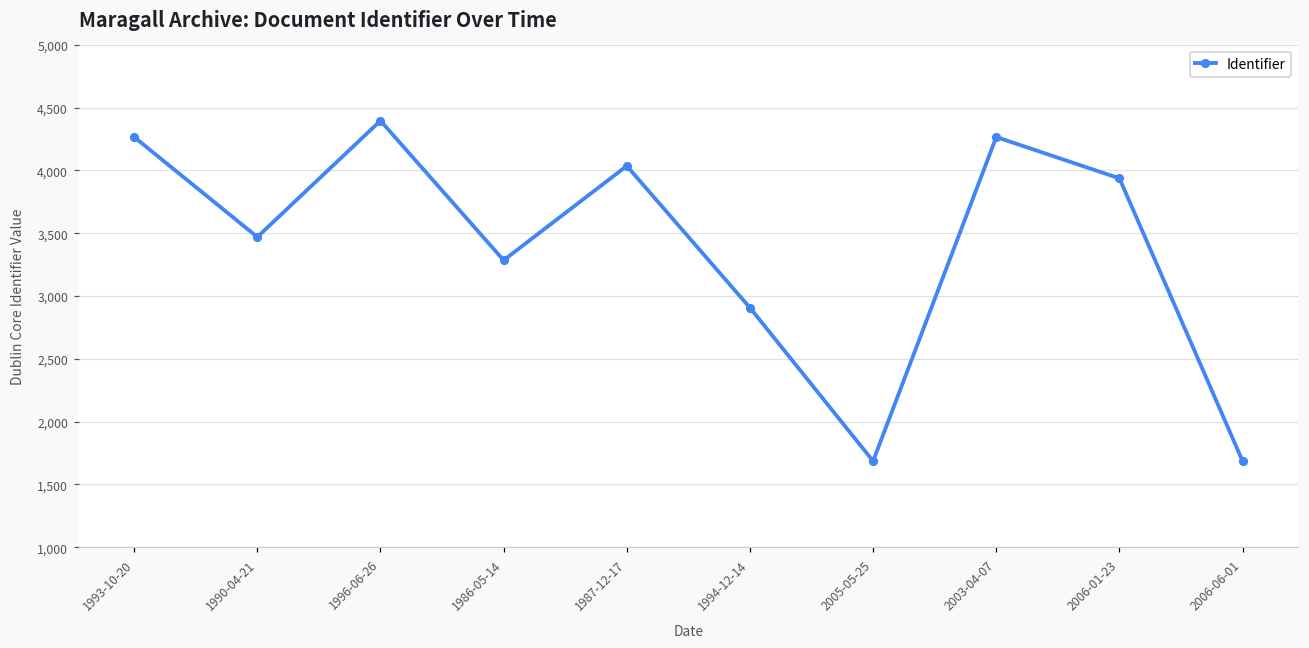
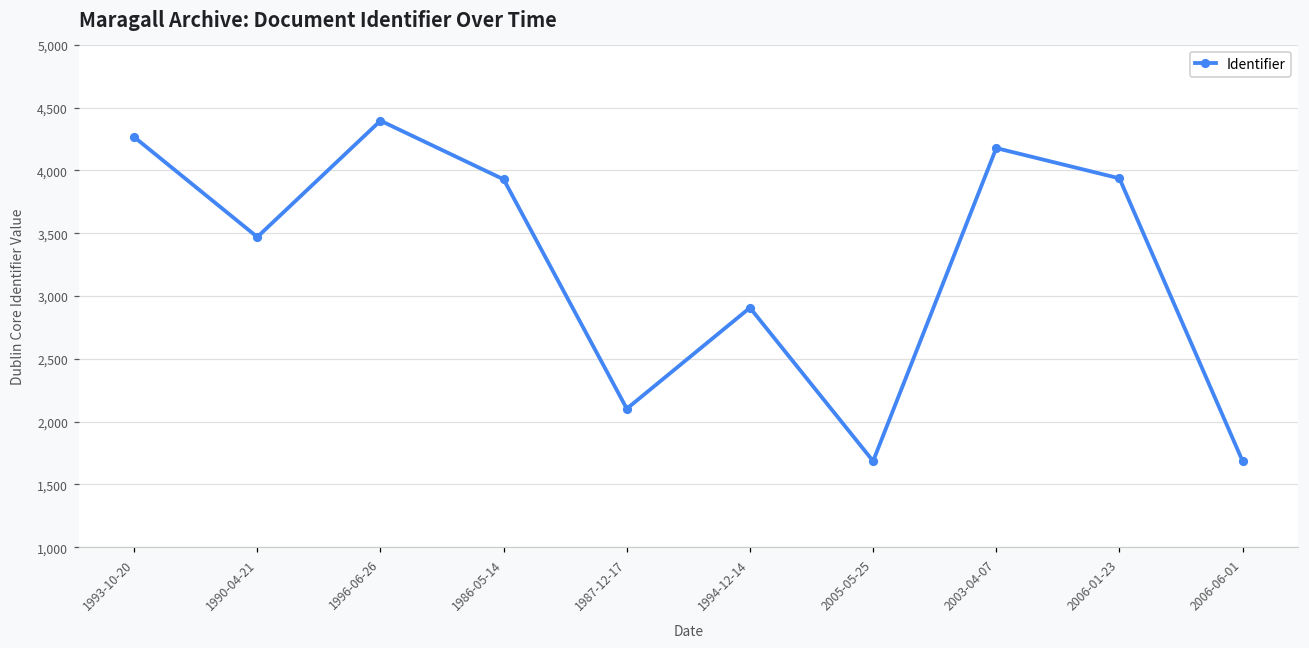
  {
    "1993-10-20": "4,270",
    "1990-04-21": "3,470",
    "1996-06-26": "4,400",
-   "1986-05-14": "3,290",
-   "1987-12-17": "4,040",
+   "1986-05-14": "3,930",
+   "1987-12-17": "2,100",
    "1994-12-14": "2,910",
    "2005-05-25": "1,690",
-   "2003-04-07": "4,270",
+   "2003-04-07": "4,180",
    "2006-01-23": "3,940",
    "2006-06-01": "1,690"
  }
